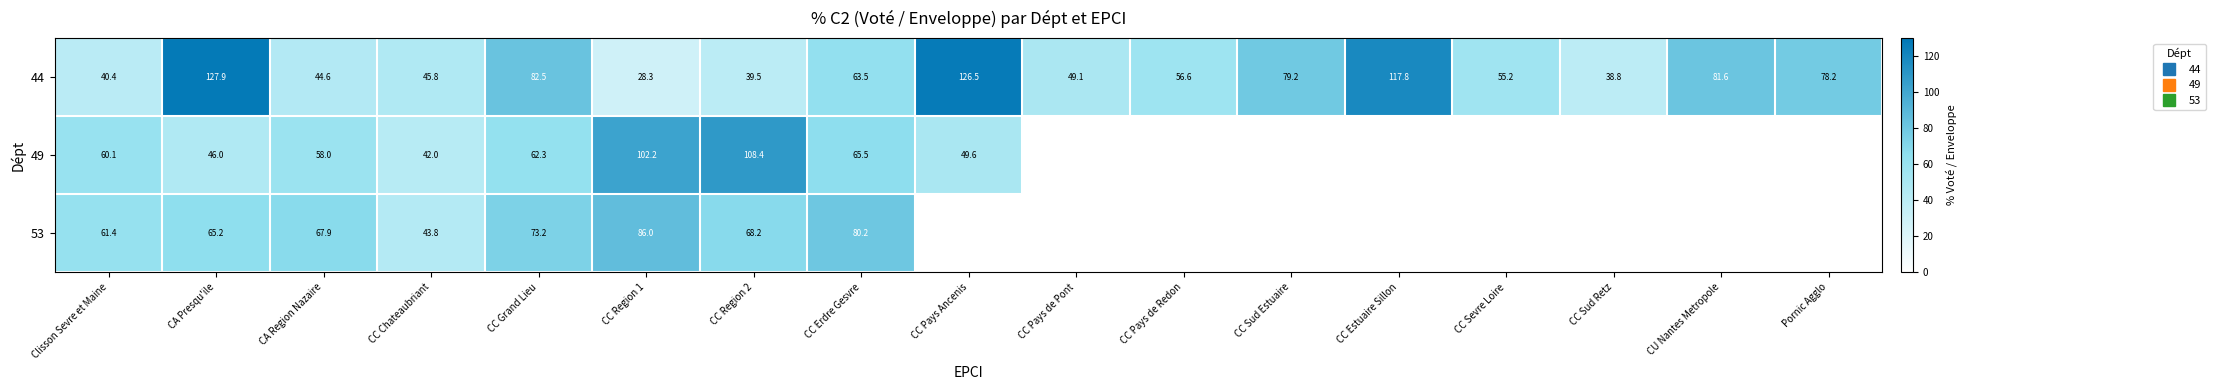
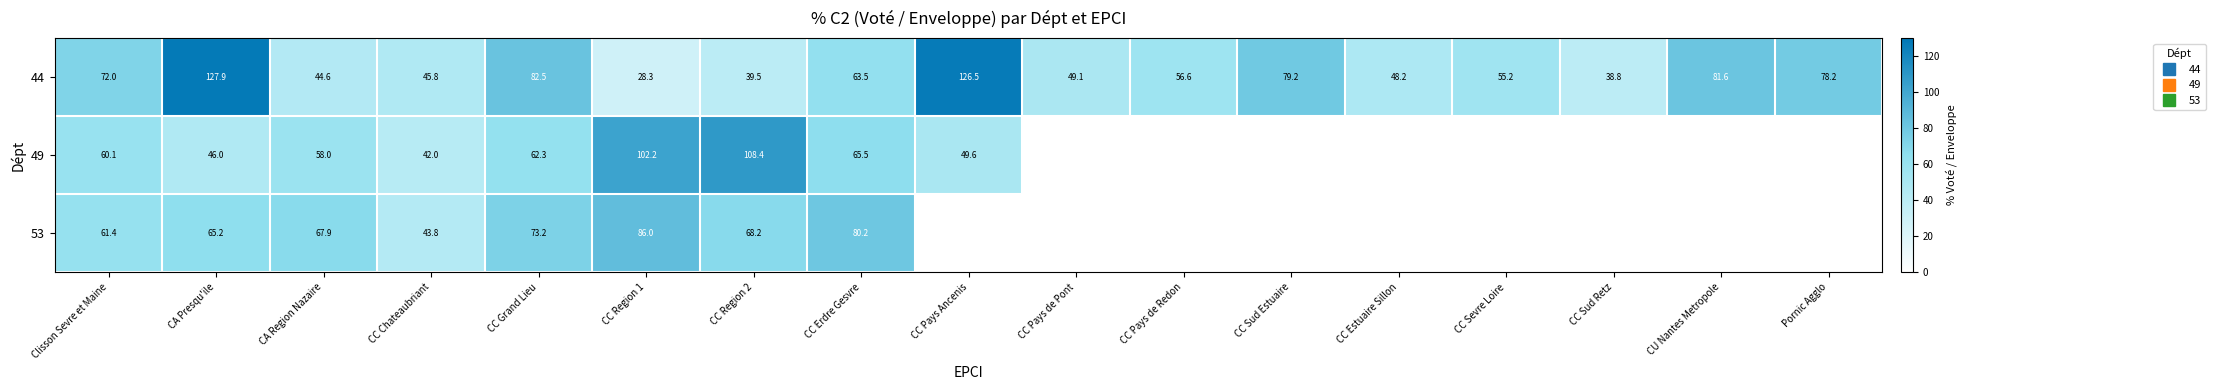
  {
    "44": {
-     "Clisson Sevre et Maine": 40.4,
+     "Clisson Sevre et Maine": 72.0,
      "CA Presqu'ile": 127.9,
      "CA Region Nazaire": 44.6,
      "CC Chateaubriant": 45.8,
      "CC Grand Lieu": 82.5,
      "CC Region 1": 28.3,
      "CC Region 2": 39.5,
      "CC Erdre Gesvre": 63.5,
      "CC Pays Ancenis": 126.5,
      "CC Pays de Pont": 49.1,
      "CC Pays de Redon": 56.6,
      "CC Sud Estuaire": 79.2,
-     "CC Estuaire Sillon": 117.8,
+     "CC Estuaire Sillon": 48.2,
      "CC Sevre Loire": 55.2,
      "CC Sud Retz": 38.8,
      "CU Nantes Metropole": 81.6,
      "Pornic Agglo": 78.2
    },
    "49": {
      "Clisson Sevre et Maine": 60.1,
      "CA Presqu'ile": 46.0,
      "CA Region Nazaire": 58.0,
      "CC Chateaubriant": 42.0,
      "CC Grand Lieu": 62.3,
      "CC Region 1": 102.2,
      "CC Region 2": 108.4,
      "CC Erdre Gesvre": 65.5,
      "CC Pays Ancenis": 49.6
    },
    "53": {
      "Clisson Sevre et Maine": 61.4,
      "CA Presqu'ile": 65.2,
      "CA Region Nazaire": 67.9,
      "CC Chateaubriant": 43.8,
      "CC Grand Lieu": 73.2,
      "CC Region 1": 86.0,
      "CC Region 2": 68.2,
      "CC Erdre Gesvre": 80.2
    }
  }
